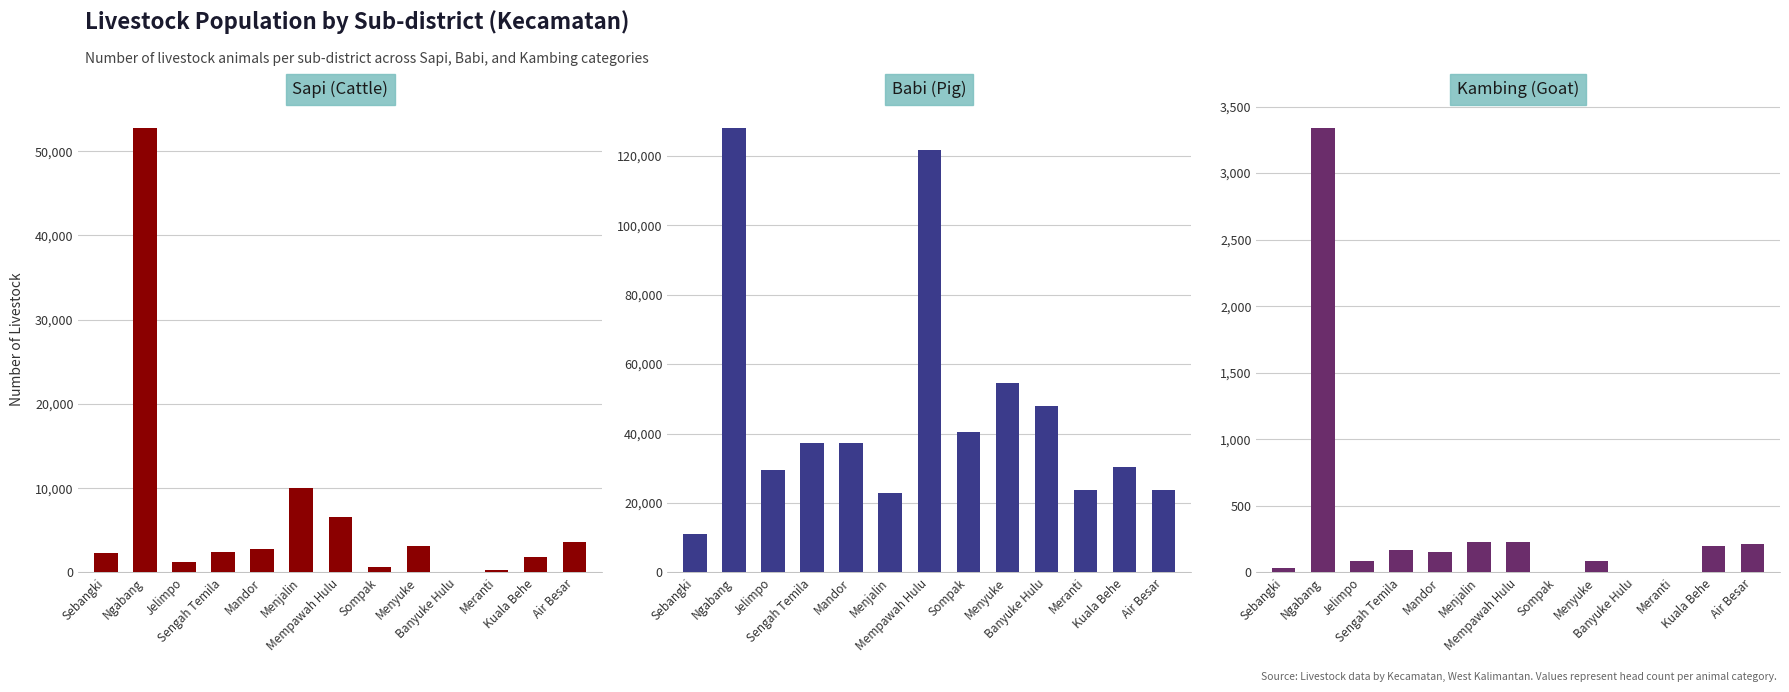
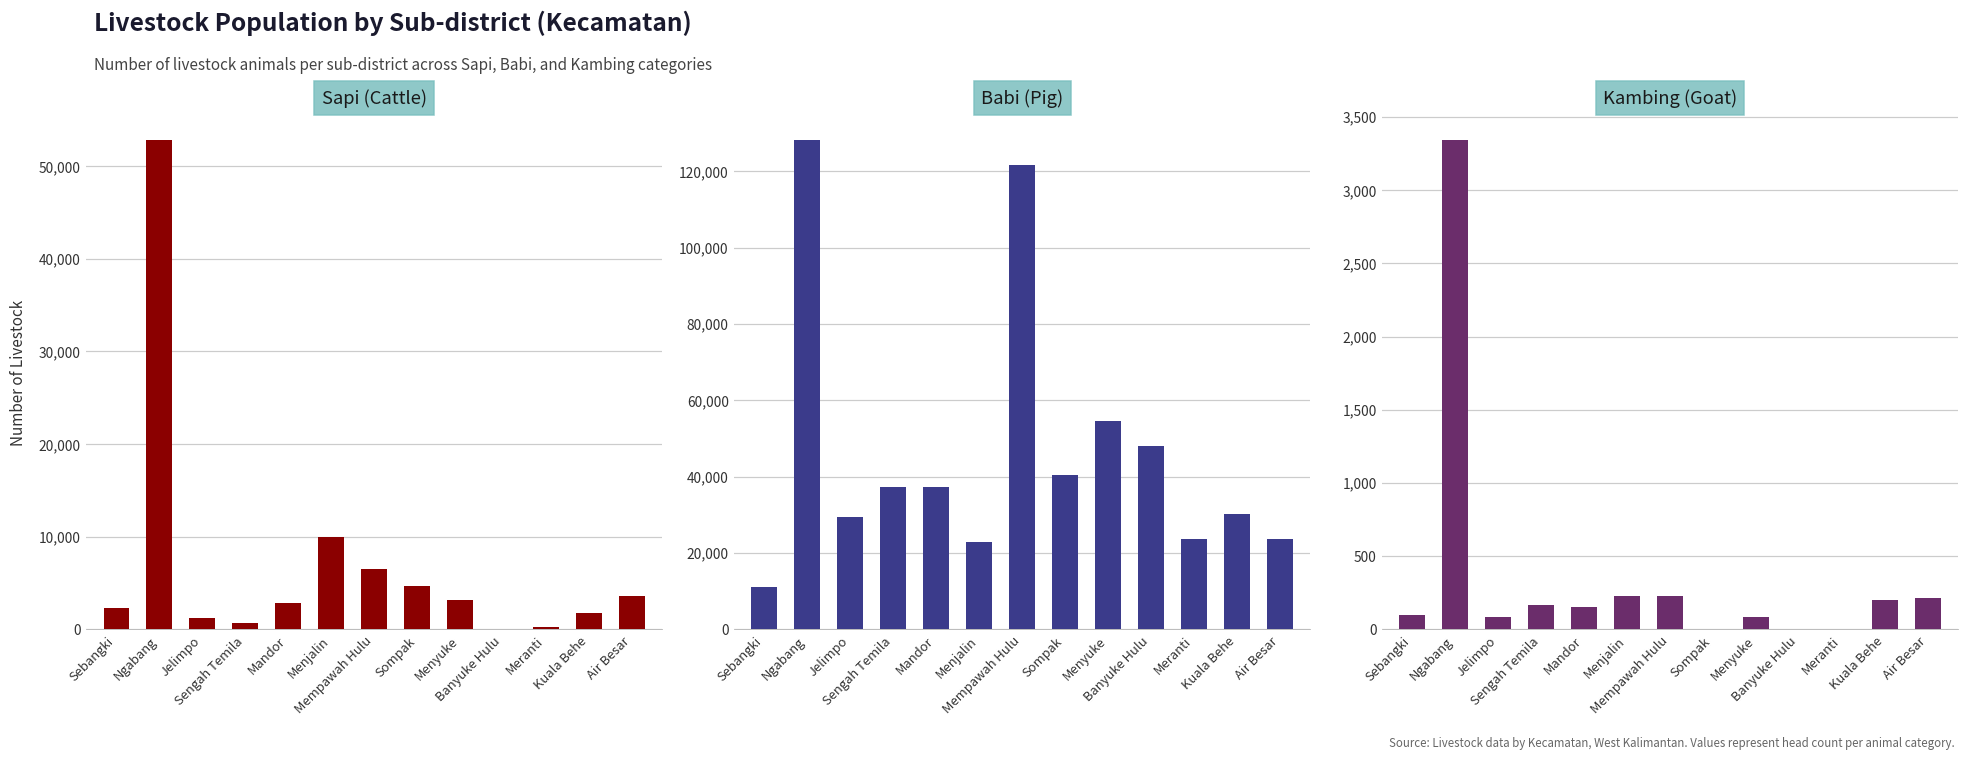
  {
    "Sapi (Cattle)": {
      "Sebangki": "2,000",
      "Ngabang": "53,000",
      "Jelimpo": "1,000",
-     "Sengah Temila": "2,000",
+     "Sengah Temila": "1,000",
      "Mandor": "3,000",
      "Menjalin": "10,000",
      "Mempawah Hulu": "7,000",
-     "Sompak": "1,000",
+     "Sompak": "5,000",
      "Menyuke": "3,000",
      "Banyuke Hulu": "0",
      "Meranti": "0",
      "Kuala Behe": "2,000",
      "Air Besar": "4,000"
    },
    "Babi (Pig)": {
      "Sebangki": "11,000",
      "Ngabang": "128,000",
      "Jelimpo": "29,000",
      "Sengah Temila": "37,000",
      "Mandor": "37,000",
      "Menjalin": "23,000",
      "Mempawah Hulu": "122,000",
      "Sompak": "40,000",
      "Menyuke": "55,000",
      "Banyuke Hulu": "48,000",
      "Meranti": "24,000",
      "Kuala Behe": "30,000",
      "Air Besar": "24,000"
    },
    "Kambing (Goat)": {
-     "Sebangki": "40",
+     "Sebangki": "100",
      "Ngabang": "3,340",
      "Jelimpo": "90",
      "Sengah Temila": "170",
      "Mandor": "160",
      "Menjalin": "230",
      "Mempawah Hulu": "230",
      "Sompak": "0",
      "Menyuke": "90",
      "Banyuke Hulu": "0",
      "Meranti": "0",
      "Kuala Behe": "200",
      "Air Besar": "210"
    }
  }
